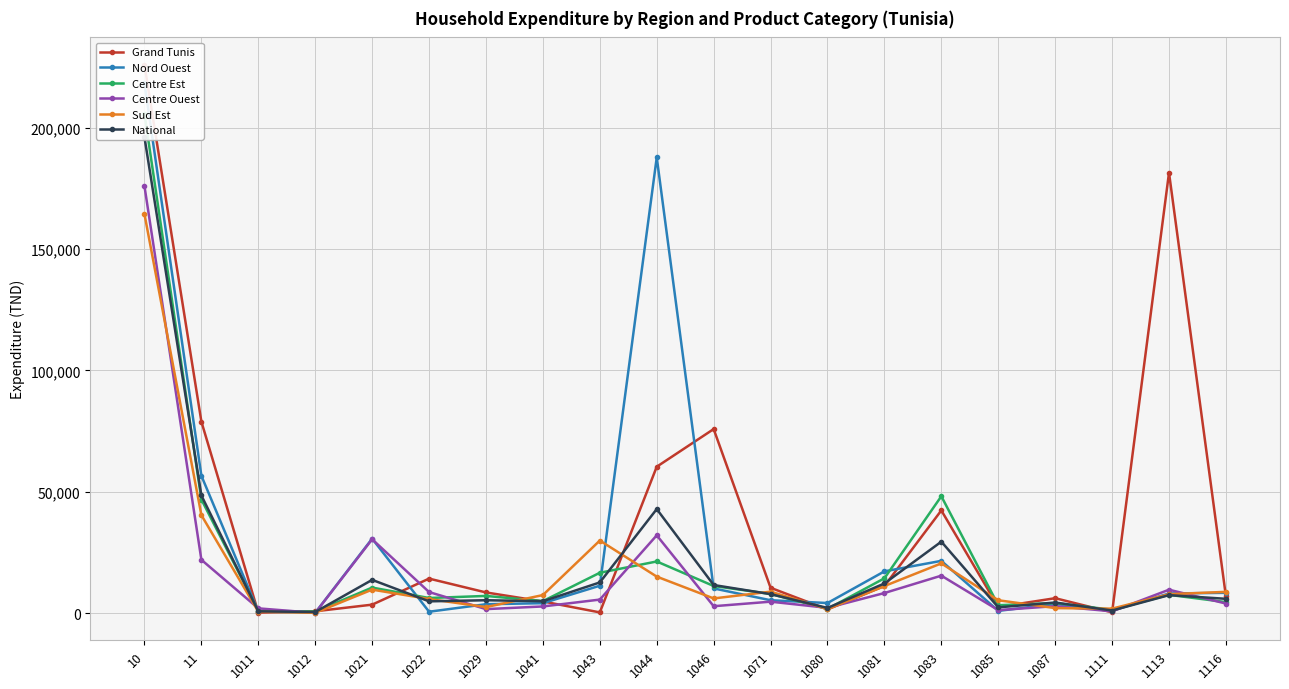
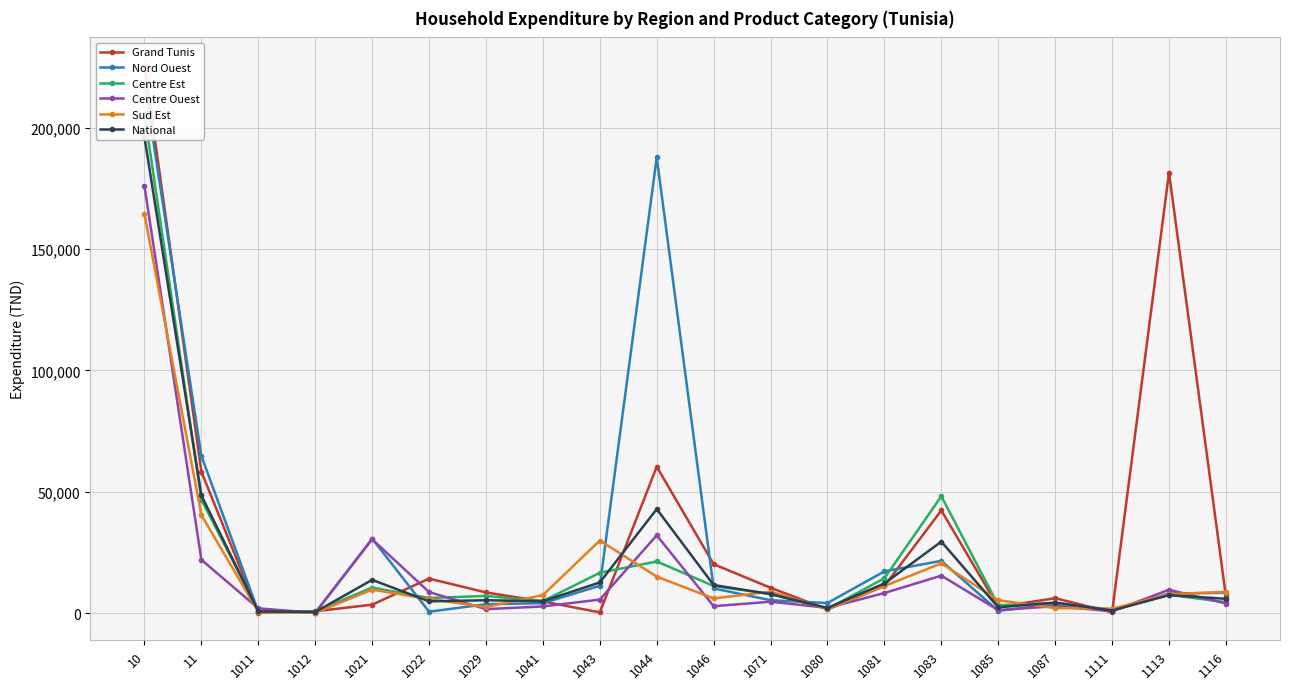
  {
    "Grand Tunis": {
-     "11": "79,000",
+     "11": "58,000",
      "1021": "3,000",
      "1022": "14,000",
      "1029": "9,000",
      "1043": "0",
      "1044": "60,000",
-     "1046": "76,000",
+     "1046": "20,000",
      "1071": "10,000",
      "1083": "42,000",
      "1087": "6,000",
      "1113": "182,000"
    },
    "Nord Ouest": {
-     "11": "57,000",
+     "11": "65,000",
      "1022": "1,000",
      "1029": "4,000",
      "1043": "11,000",
      "1044": "188,000",
      "1080": "4,000",
      "1081": "17,000"
    },
    "Centre Est": {
      "11": "47,000",
      "1029": "7,000",
      "1043": "17,000",
      "1044": "21,000",
      "1081": "14,000",
      "1083": "48,000"
    },
    "Centre Ouest": {
      "10": "176,000",
      "11": "22,000",
      "1022": "9,000",
      "1041": "3,000",
      "1043": "6,000",
      "1044": "32,000",
      "1046": "3,000",
      "1081": "8,000",
      "1083": "15,000",
      "1113": "10,000"
    },
    "Sud Est": {
      "10": "164,000",
      "11": "40,000",
      "1041": "7,000",
      "1043": "30,000",
      "1044": "15,000",
      "1046": "6,000",
      "1085": "5,000"
    },
    "National": {
      "11": "48,000",
      "1021": "14,000",
      "1029": "5,000",
      "1043": "13,000",
      "1044": "43,000",
      "1083": "29,000"
    }
  }
